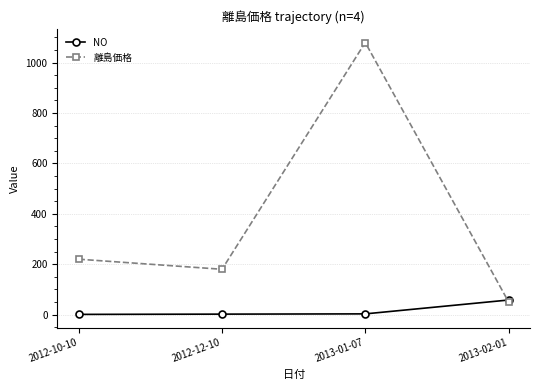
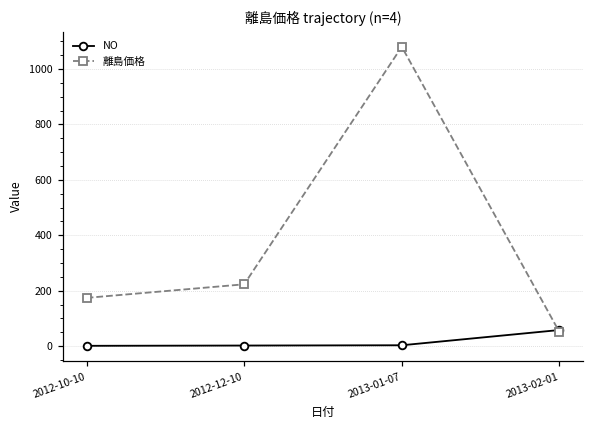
  {
    "NO": {
      "2012-10-10": 0,
      "2012-12-10": 0,
      "2013-01-07": 0
    },
    "離島価格": {
-     "2012-10-10": 220,
-     "2012-12-10": 180,
+     "2012-10-10": 170,
+     "2012-12-10": 220,
      "2013-01-07": 1080
    }
  }
